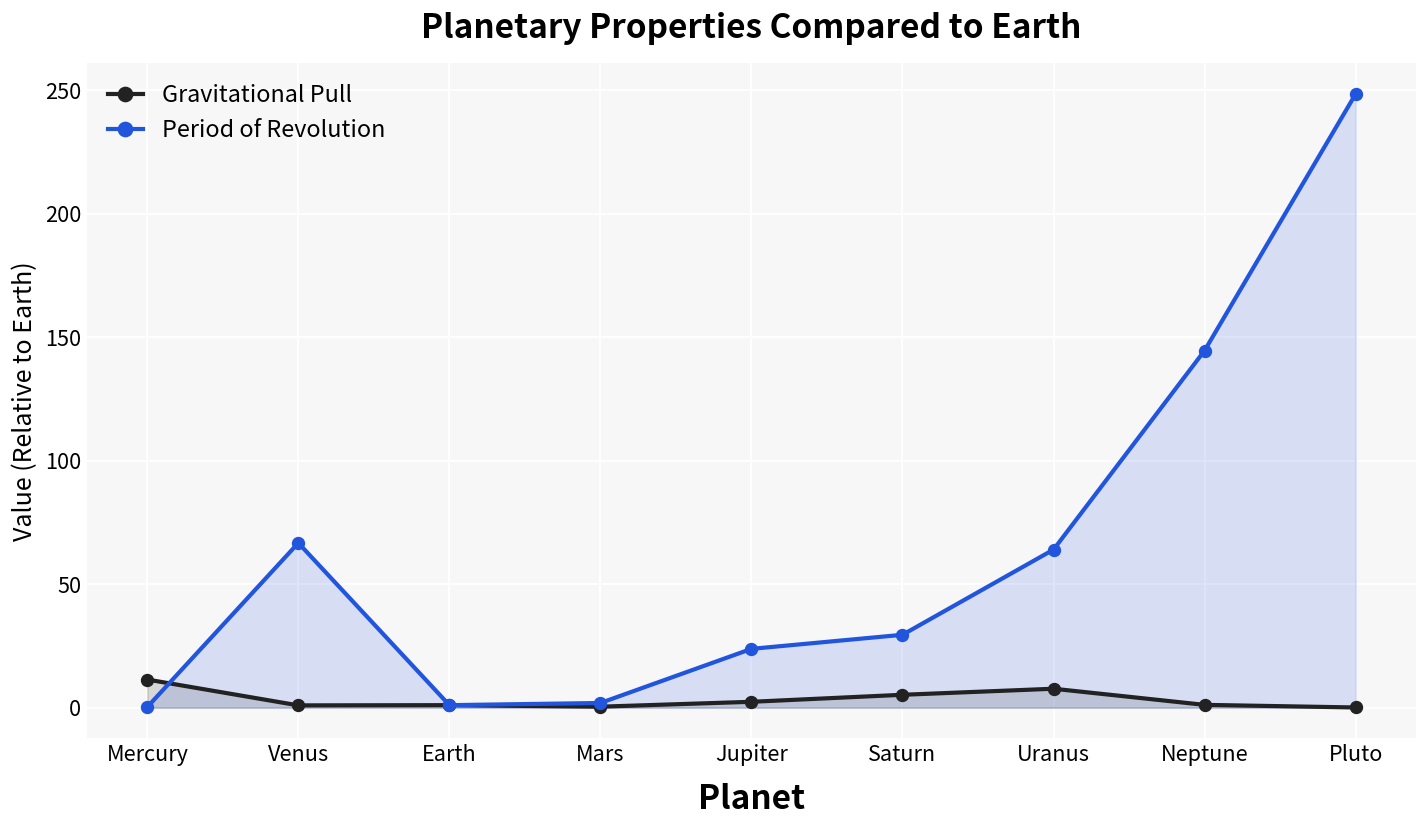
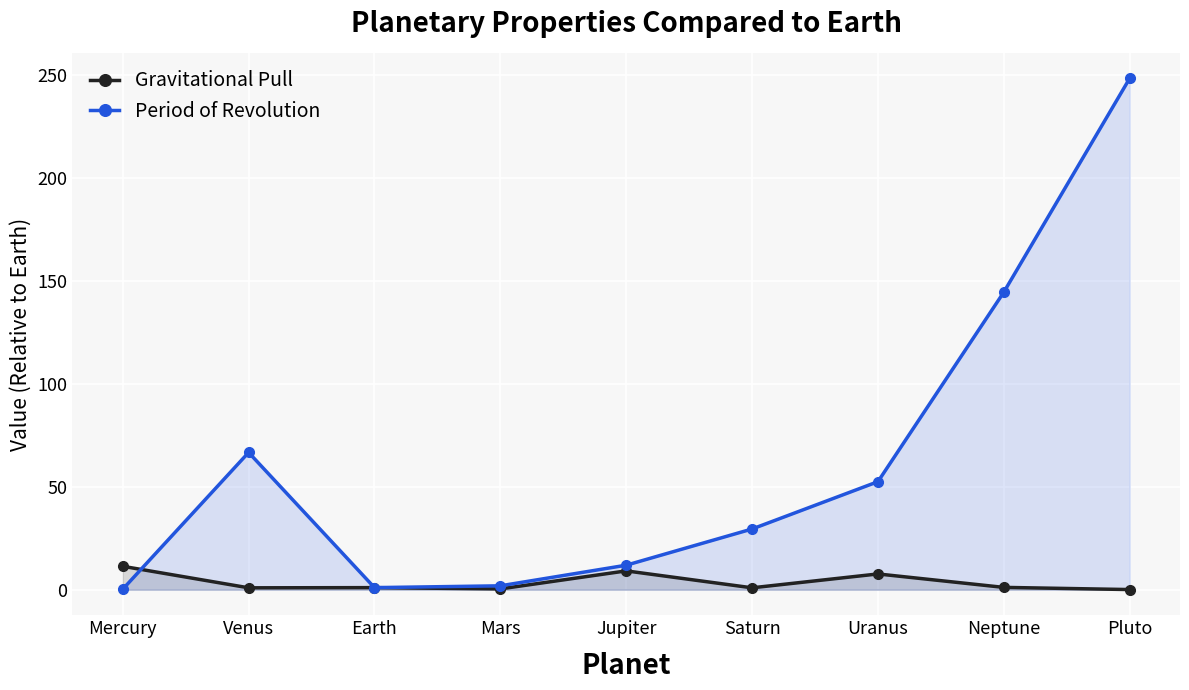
  {
    "Gravitational Pull": {
      "Mercury": 11,
      "Venus": 1,
      "Mars": 0,
-     "Jupiter": 2,
-     "Saturn": 5,
+     "Jupiter": 9,
+     "Saturn": 1,
      "Uranus": 8,
      "Neptune": 1,
      "Pluto": 0
    },
    "Period of Revolution": {
      "Mercury": 0,
      "Venus": 67,
      "Mars": 2,
-     "Jupiter": 24,
+     "Jupiter": 12,
      "Saturn": 30,
-     "Uranus": 64,
+     "Uranus": 53,
      "Neptune": 145,
      "Pluto": 249
    }
  }
